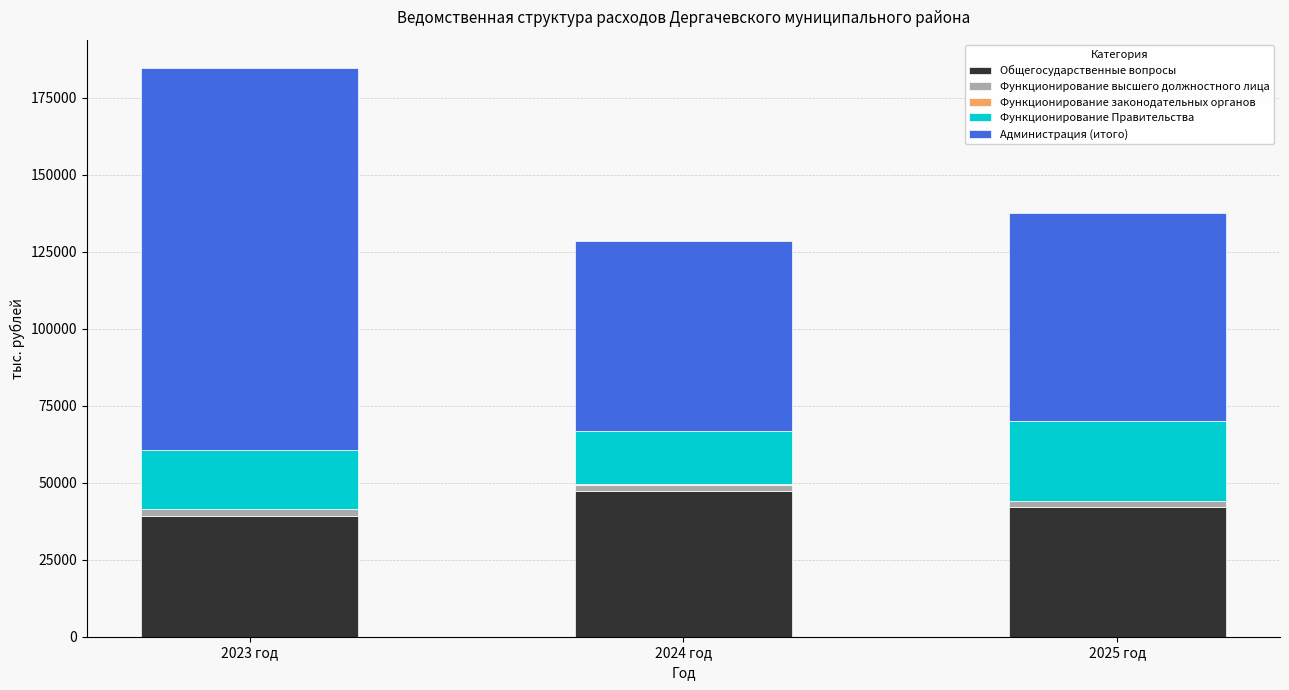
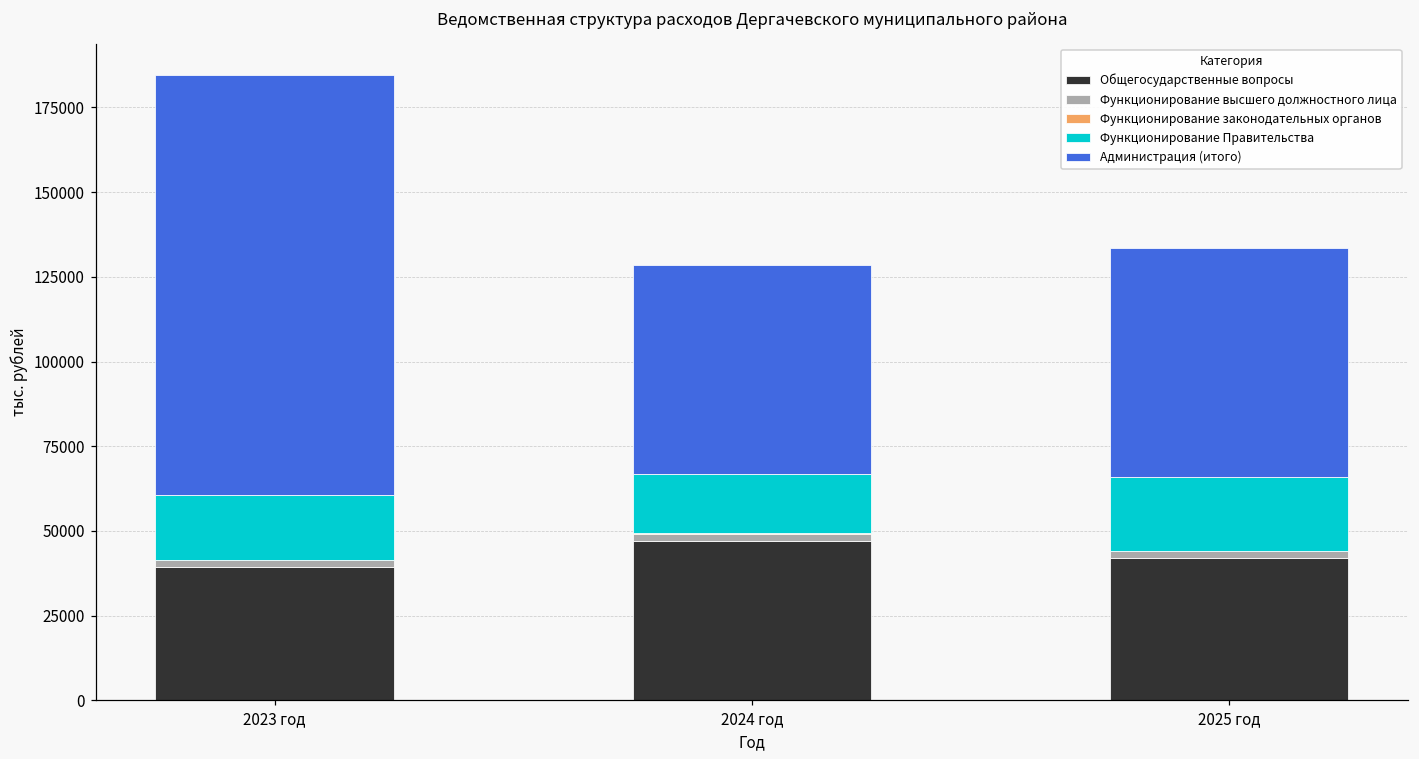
  {
    "Общегосударственные вопросы": {
      "2023 год": 39000,
      "2024 год": 47000,
      "2025 год": 42000
    },
    "Функционирование высшего должностного лица": {
      "2023 год": 2000,
      "2024 год": 2000,
      "2025 год": 2000
    },
    "Функционирование Правительства": {
      "2023 год": 19000,
      "2024 год": 17000,
-     "2025 год": 26000
+     "2025 год": 22000
    },
    "Администрация (итого)": {
      "2023 год": 124000,
      "2024 год": 62000,
      "2025 год": 68000
    }
  }
